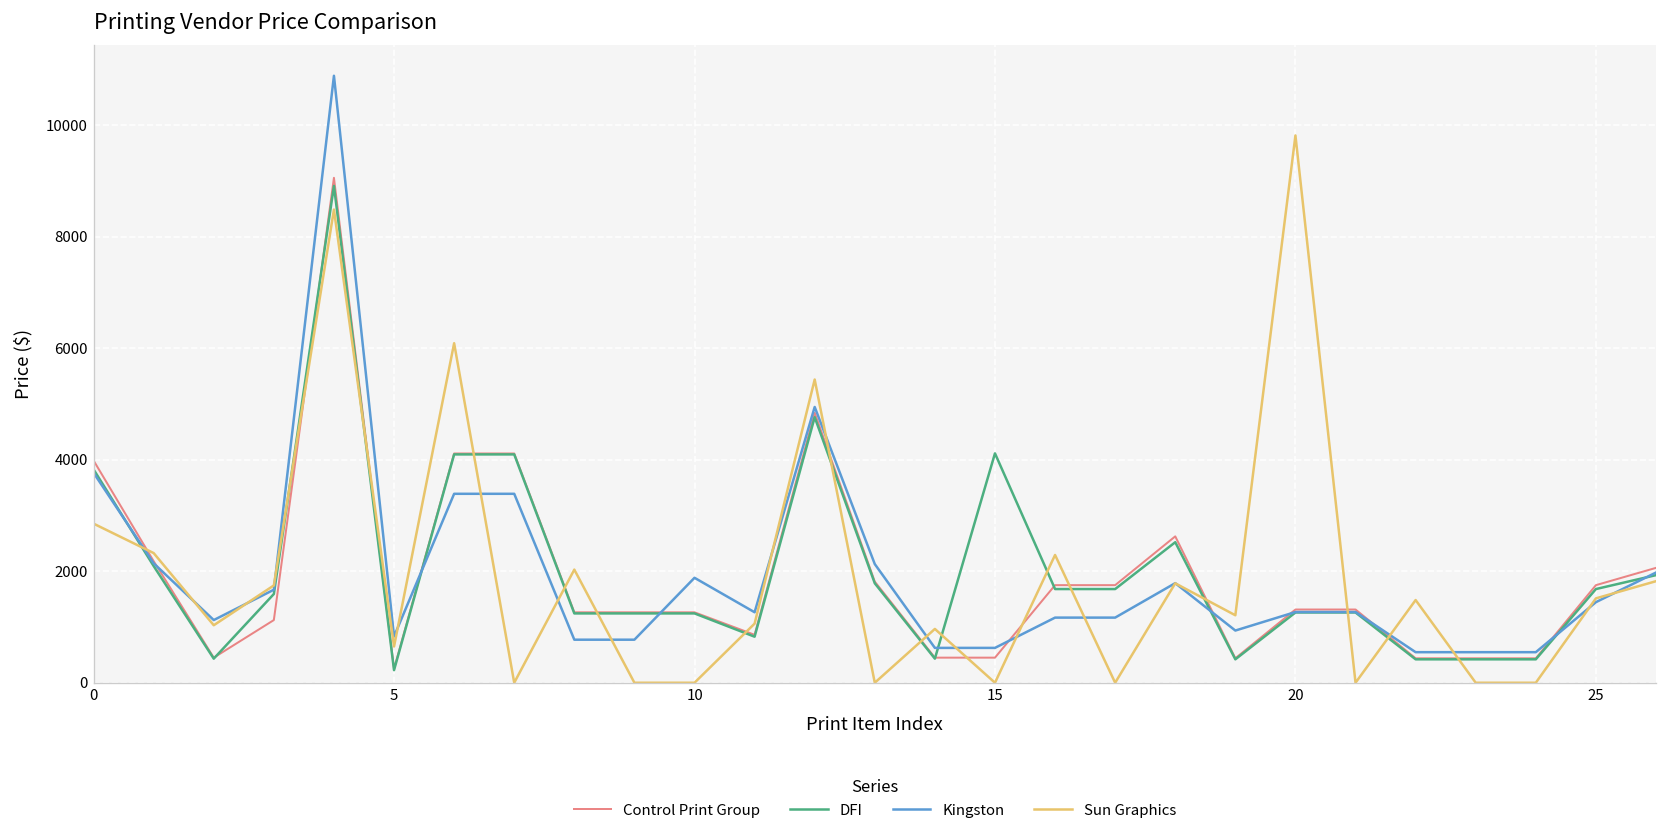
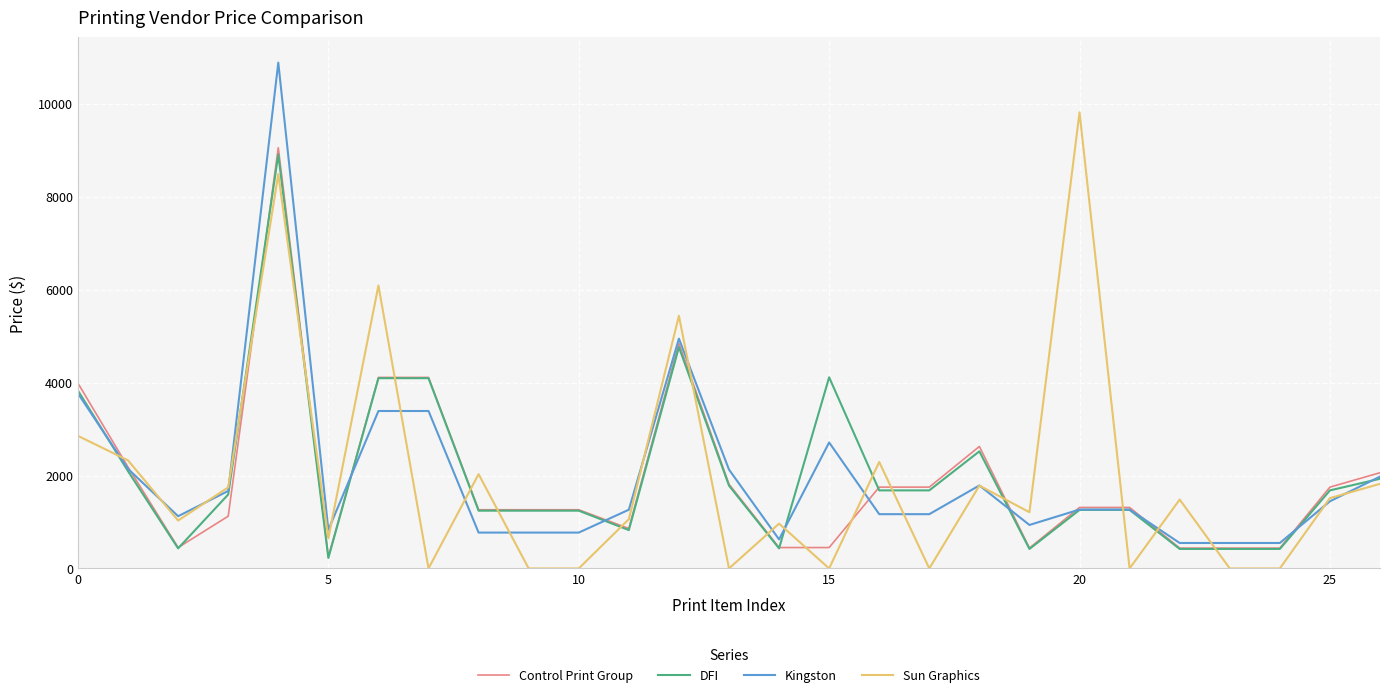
  {
    "Control Print Group": {
      "0": 4000,
      "15": 500,
      "25": 1800
    },
    "DFI": {
      "0": 3800,
      "15": 4100,
      "25": 1700
    },
    "Kingston": {
      "0": 3800,
      "5": 800,
-     "10": 1900,
-     "15": 600,
+     "10": 800,
+     "15": 2700,
      "25": 1400
    },
    "Sun Graphics": {
      "0": 2900,
      "5": 700,
      "10": 0,
      "15": 0,
      "20": 9800,
      "25": 1500
    }
  }
